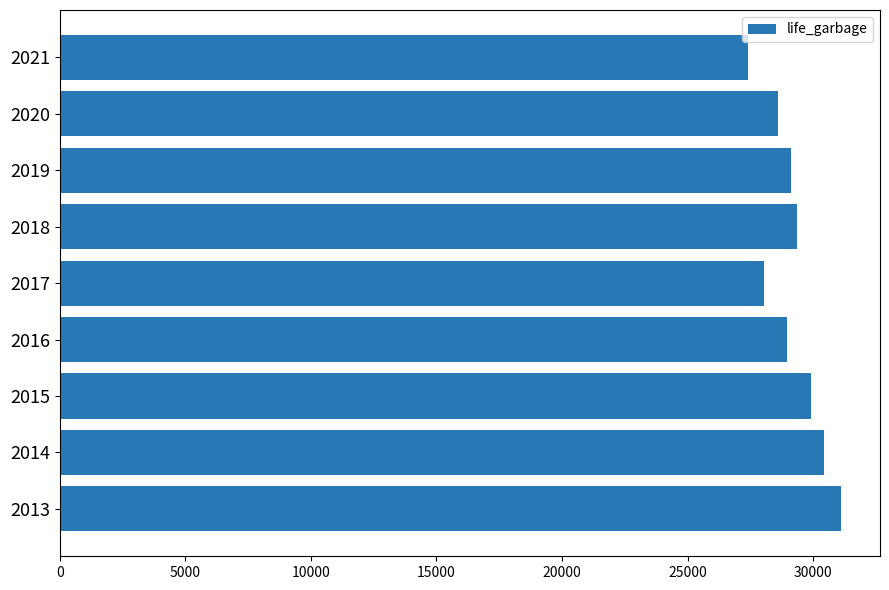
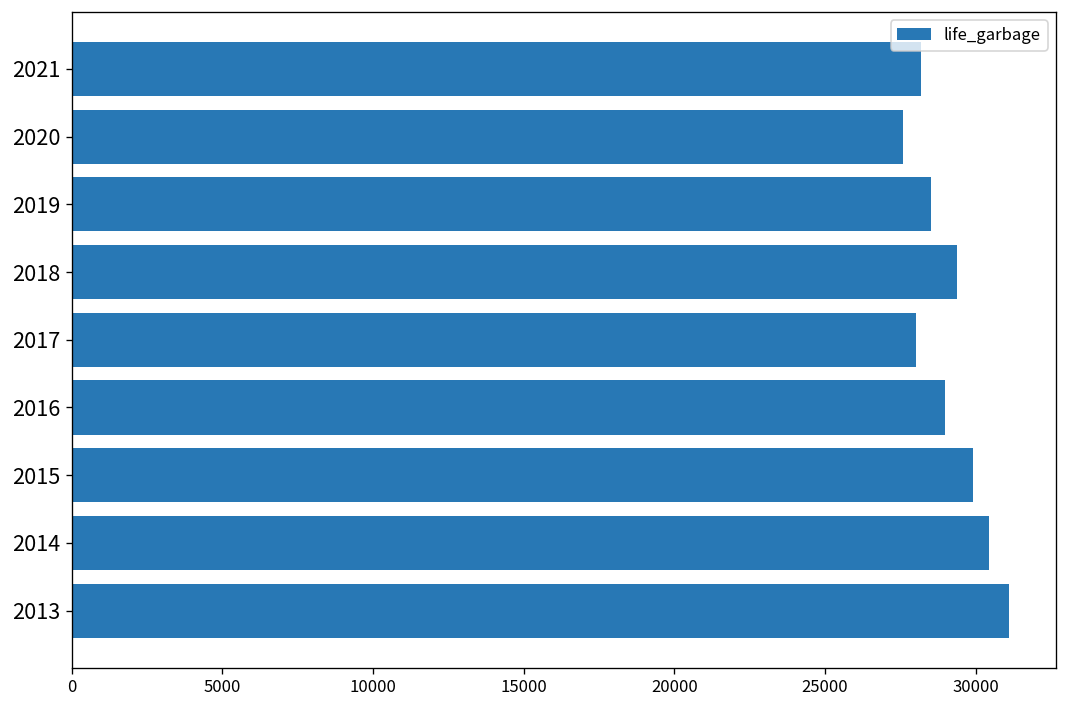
  {
-   "2021": 27400,
-   "2020": 28600,
-   "2019": 29100,
+   "2021": 28200,
+   "2020": 27600,
+   "2019": 28500,
    "2018": 29400,
    "2017": 28000,
    "2016": 29000,
    "2015": 29900,
    "2014": 30400,
    "2013": 31100
  }
